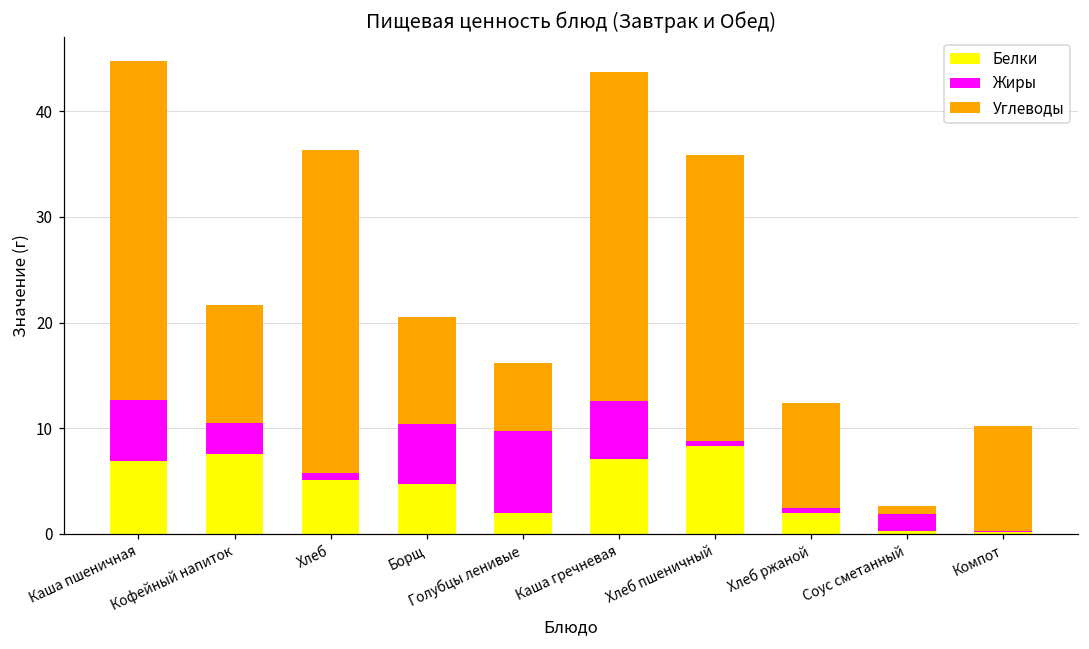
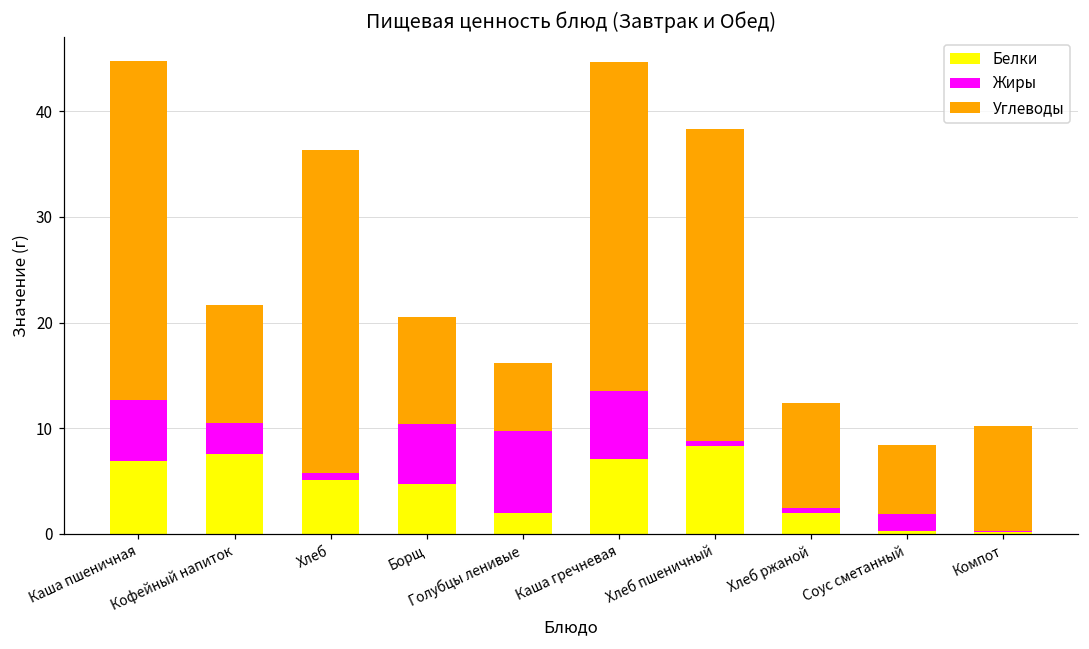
  {
    "Белки": {
      "Каша пшеничная": 7,
      "Кофейный напиток": 8,
      "Хлеб": 5,
      "Борщ": 5,
      "Голубцы ленивые": 2,
      "Каша гречневая": 7,
      "Хлеб пшеничный": 8,
      "Хлеб ржаной": 2,
      "Соус сметанный": 0
    },
    "Жиры": {
      "Каша пшеничная": 6,
      "Кофейный напиток": 3,
      "Хлеб": 1,
      "Борщ": 6,
      "Голубцы ленивые": 8,
-     "Каша гречневая": 5.5,
+     "Каша гречневая": 6.4,
      "Хлеб пшеничный": 1,
      "Хлеб ржаной": 0,
      "Соус сметанный": 2
    },
    "Углеводы": {
      "Каша пшеничная": 32,
      "Кофейный напиток": 11,
      "Хлеб": 31,
      "Борщ": 10,
      "Голубцы ленивые": 6,
      "Каша гречневая": 31,
-     "Хлеб пшеничный": 27,
+     "Хлеб пшеничный": 30,
      "Хлеб ржаной": 10,
-     "Соус сметанный": 1,
+     "Соус сметанный": 7,
      "Компот": 10
    }
  }
